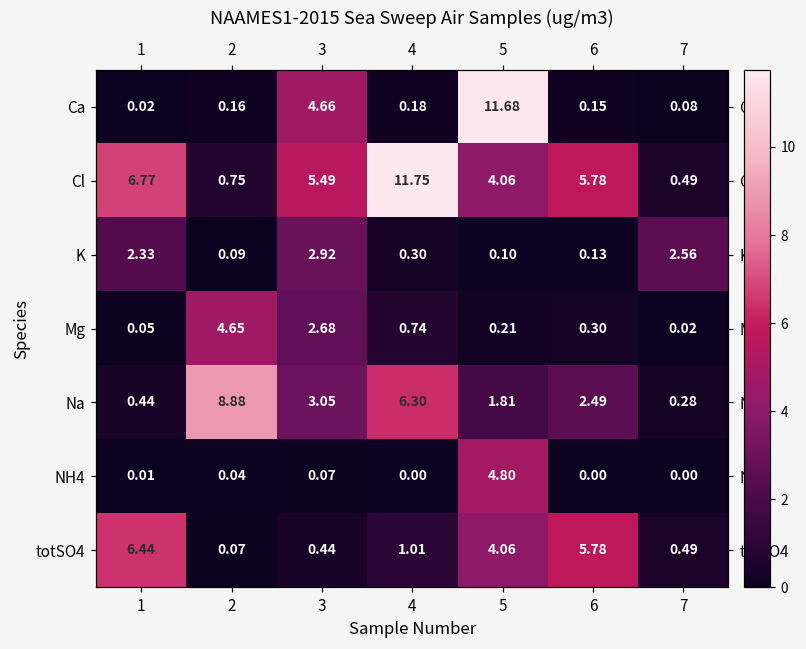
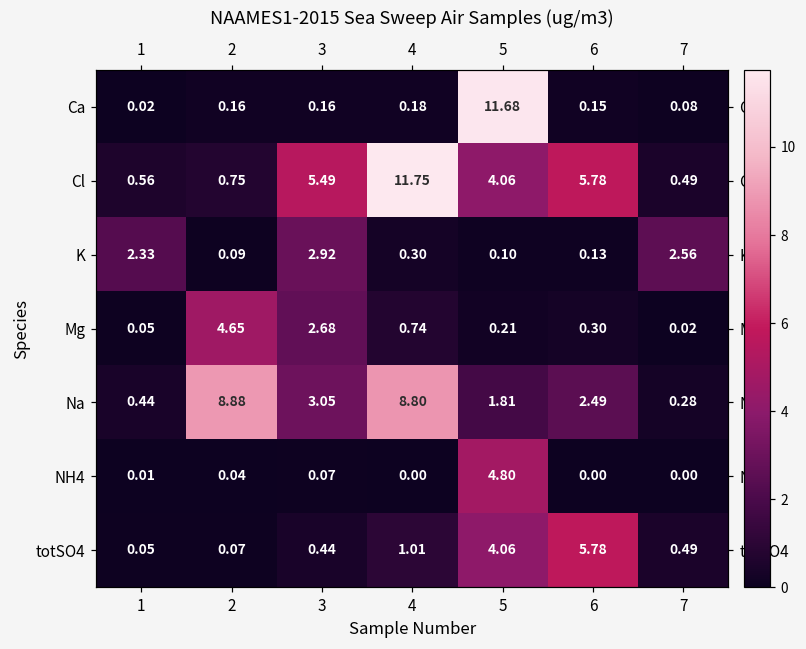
  {
    "Ca": {
      "1": 0.02,
      "2": 0.16,
-     "3": 4.66,
+     "3": 0.16,
      "4": 0.18,
      "5": 11.68,
      "6": 0.15,
      "7": 0.08
    },
    "Cl": {
-     "1": 6.77,
+     "1": 0.56,
      "2": 0.75,
      "3": 5.49,
      "4": 11.75,
      "5": 4.06,
      "6": 5.78,
      "7": 0.49
    },
    "K": {
      "1": 2.33,
      "2": 0.09,
      "3": 2.92,
      "4": 0.30,
      "5": 0.10,
      "6": 0.13,
      "7": 2.56
    },
    "Mg": {
      "1": 0.05,
      "2": 4.65,
      "3": 2.68,
      "4": 0.74,
      "5": 0.21,
      "6": 0.30,
      "7": 0.02
    },
    "Na": {
      "1": 0.44,
      "2": 8.88,
      "3": 3.05,
-     "4": 6.30,
+     "4": 8.80,
      "5": 1.81,
      "6": 2.49,
      "7": 0.28
    },
    "NH4": {
      "1": 0.01,
      "2": 0.04,
      "3": 0.07,
      "4": 0.00,
      "5": 4.80,
      "6": 0.00,
      "7": 0.00
    },
    "totSO4": {
-     "1": 6.44,
+     "1": 0.05,
      "2": 0.07,
      "3": 0.44,
      "4": 1.01,
      "5": 4.06,
      "6": 5.78,
      "7": 0.49
    }
  }
